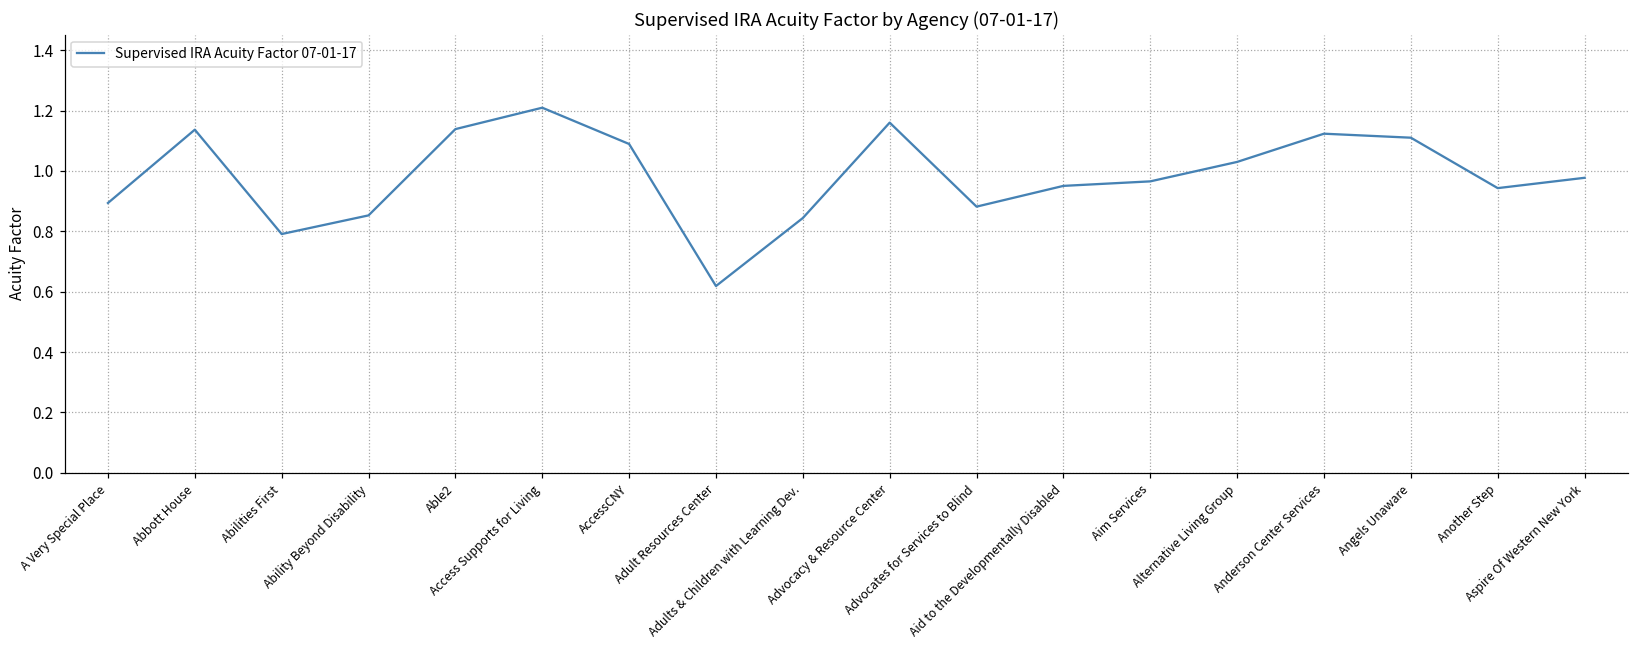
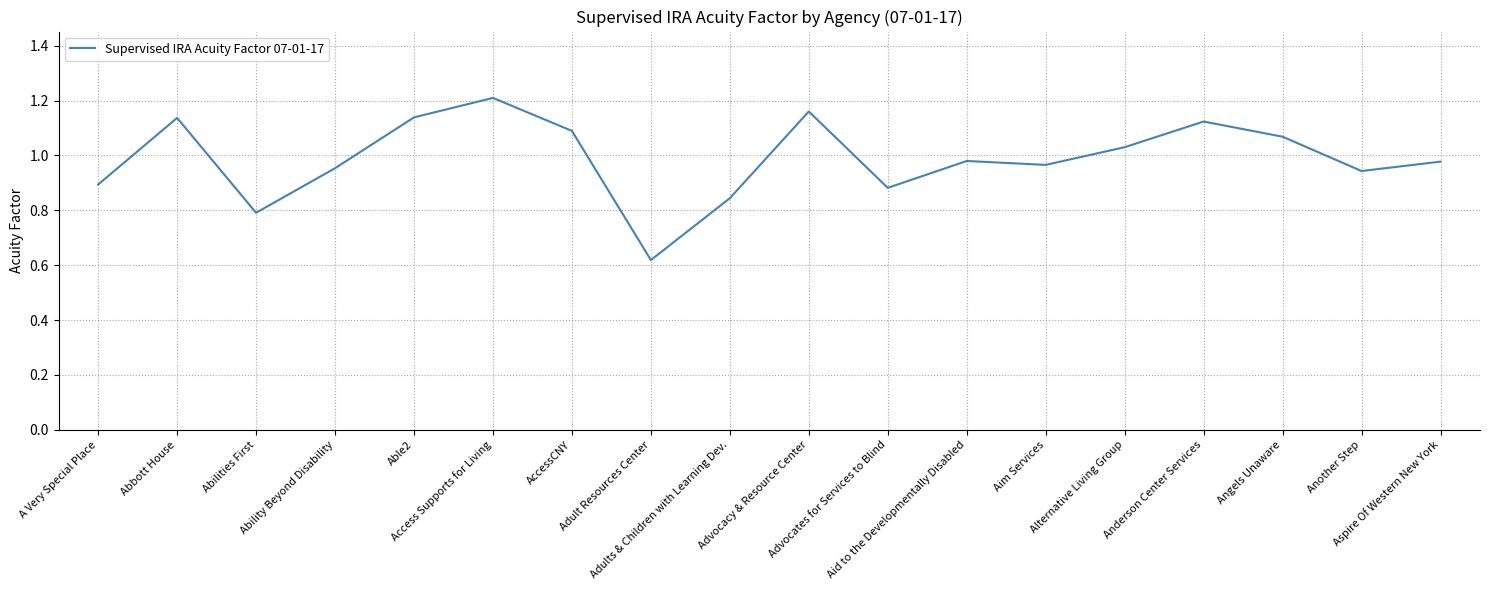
  {
    "A Very Special Place": 0.89,
    "Abbott House": 1.14,
    "Abilities First": 0.79,
-   "Ability Beyond Disability": 0.85,
+   "Ability Beyond Disability": 0.95,
    "Able2": 1.14,
    "Access Supports for Living": 1.21,
    "AccessCNY": 1.09,
    "Adult Resources Center": 0.62,
    "Adults & Children with Learning Dev.": 0.84,
    "Advocacy & Resource Center": 1.16,
    "Advocates for Services to Blind": 0.88,
-   "Aid to the Developmentally Disabled": 0.95,
+   "Aid to the Developmentally Disabled": 0.98,
    "Aim Services": 0.97,
    "Alternative Living Group": 1.03,
    "Anderson Center Services": 1.12,
-   "Angels Unaware": 1.11,
+   "Angels Unaware": 1.07,
    "Another Step": 0.94,
    "Aspire Of Western New York": 0.98
  }
